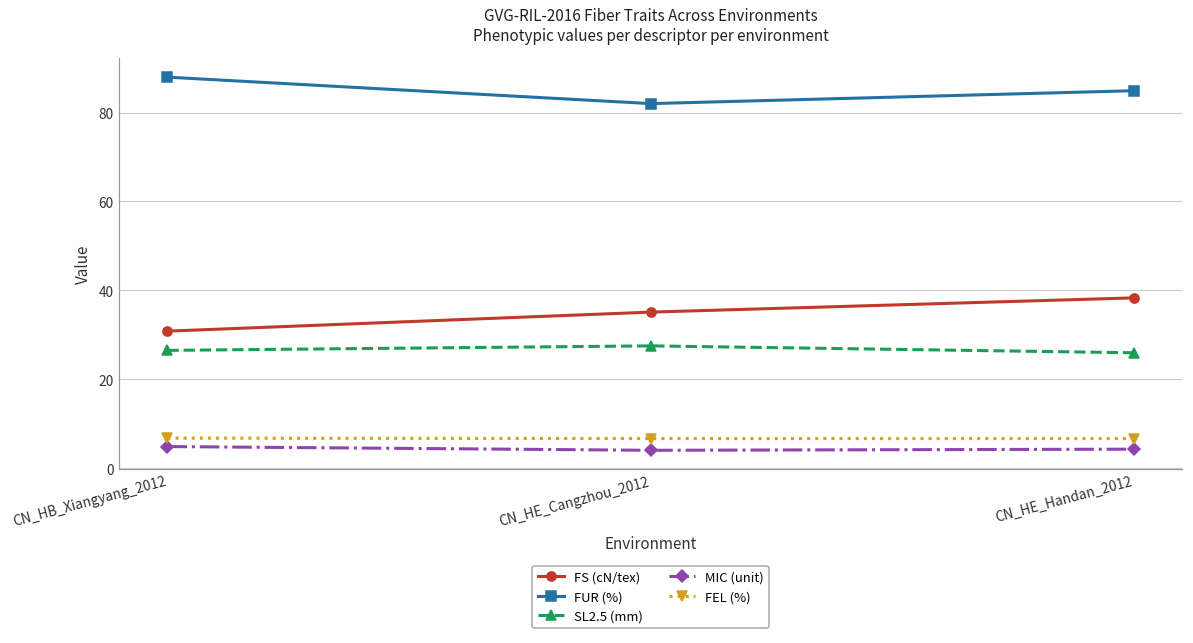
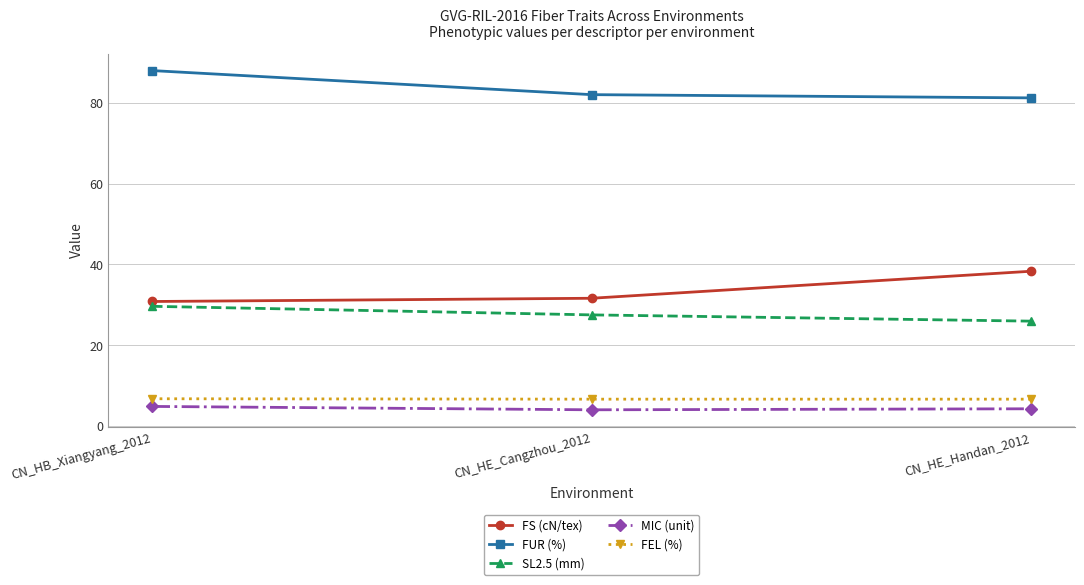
  {
    "FS (cN/tex)": {
      "CN_HB_Xiangyang_2012": 31,
-     "CN_HE_Cangzhou_2012": 35,
+     "CN_HE_Cangzhou_2012": 32,
      "CN_HE_Handan_2012": 38
    },
    "FUR (%)": {
      "CN_HB_Xiangyang_2012": 88,
      "CN_HE_Cangzhou_2012": 82,
-     "CN_HE_Handan_2012": 85
+     "CN_HE_Handan_2012": 81
    },
    "SL2.5 (mm)": {
-     "CN_HB_Xiangyang_2012": 27,
+     "CN_HB_Xiangyang_2012": 30,
      "CN_HE_Cangzhou_2012": 28,
      "CN_HE_Handan_2012": 26
    },
    "MIC (unit)": {
      "CN_HB_Xiangyang_2012": 5,
      "CN_HE_Cangzhou_2012": 4,
      "CN_HE_Handan_2012": 4
    },
    "FEL (%)": {
      "CN_HB_Xiangyang_2012": 7,
      "CN_HE_Cangzhou_2012": 7,
      "CN_HE_Handan_2012": 7
    }
  }
